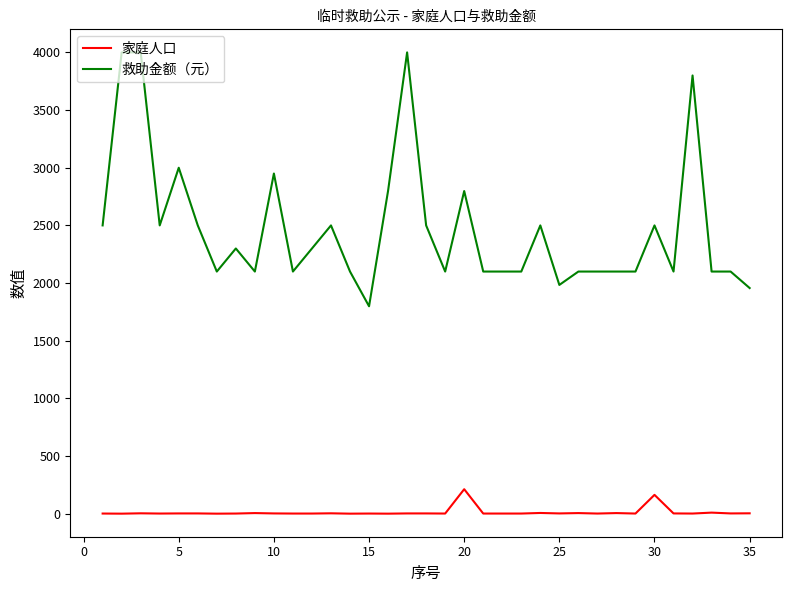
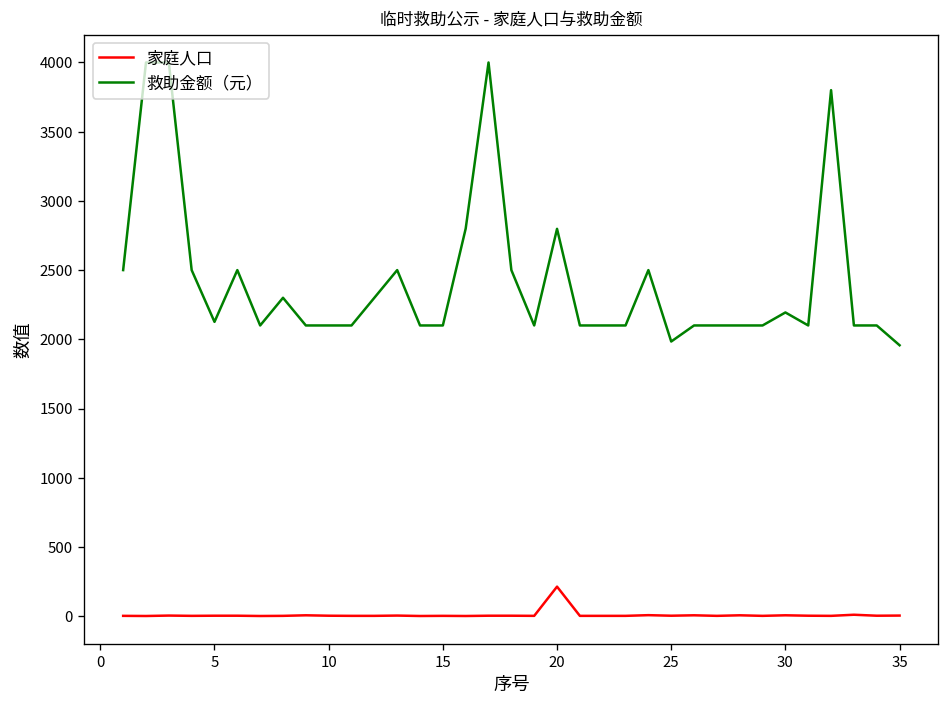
  {
    "家庭人口": {
      "5": 0,
      "10": 0,
      "15": 0,
      "20": 210,
      "25": 0,
-     "30": 160,
+     "30": 10,
      "35": 0
    },
    "救助金额（元）": {
-     "5": 3000,
-     "10": 2950,
-     "15": 1800,
+     "5": 2130,
+     "10": 2100,
+     "15": 2100,
      "20": 2800,
      "25": 1980,
-     "30": 2500,
+     "30": 2190,
      "35": 1960
    }
  }
